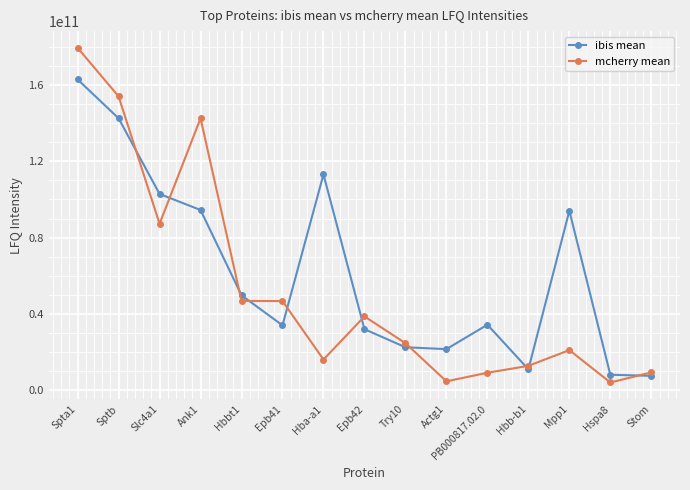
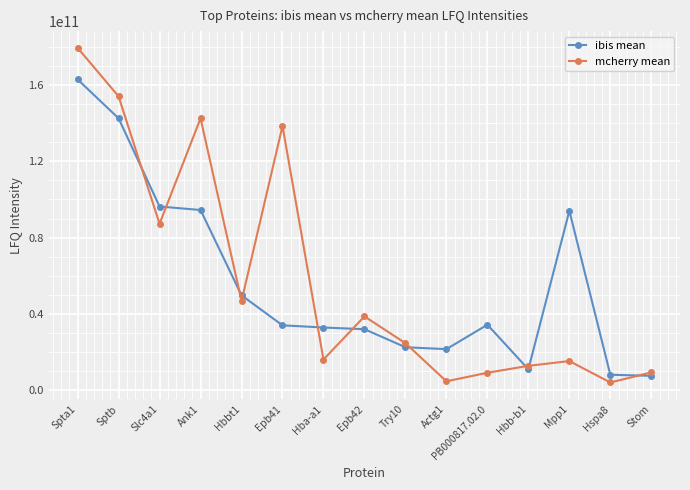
  {
    "ibis mean": {
      "Spta1": 163000000000,
      "Sptb": 143000000000,
-     "Slc4a1": 103000000000,
+     "Slc4a1": 96000000000,
      "Ank1": 94000000000,
      "Hbbt1": 50000000000,
      "Epb41": 34000000000,
-     "Hba-a1": 113000000000,
+     "Hba-a1": 33000000000,
      "Epb42": 32000000000,
      "Try10": 23000000000,
      "Actg1": 22000000000,
      "PB000817.02.0": 34000000000,
      "Hbb-b1": 11000000000,
      "Mpp1": 94000000000,
      "Hspa8": 8000000000,
      "Stom": 8000000000
    },
    "mcherry mean": {
      "Spta1": 179000000000,
      "Sptb": 154000000000,
      "Slc4a1": 87000000000,
      "Ank1": 143000000000,
      "Hbbt1": 47000000000,
-     "Epb41": 47000000000,
+     "Epb41": 138000000000,
      "Hba-a1": 16000000000,
      "Epb42": 39000000000,
      "Try10": 25000000000,
      "Actg1": 5000000000,
      "PB000817.02.0": 9000000000,
      "Hbb-b1": 13000000000,
-     "Mpp1": 21000000000,
+     "Mpp1": 15000000000,
      "Hspa8": 4000000000,
      "Stom": 9000000000
    }
  }
